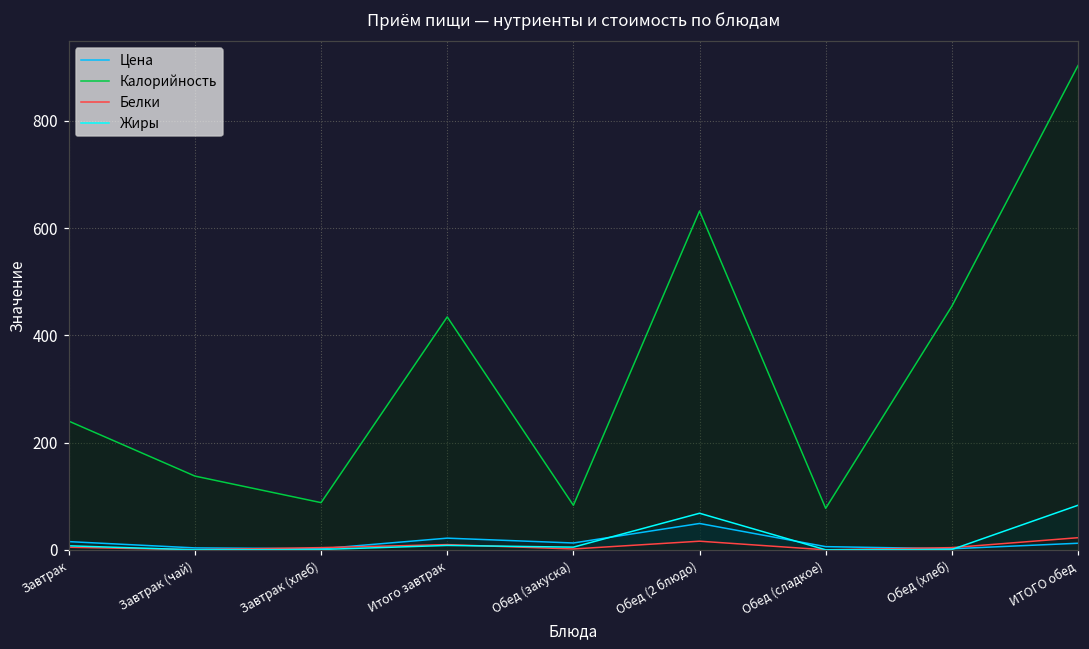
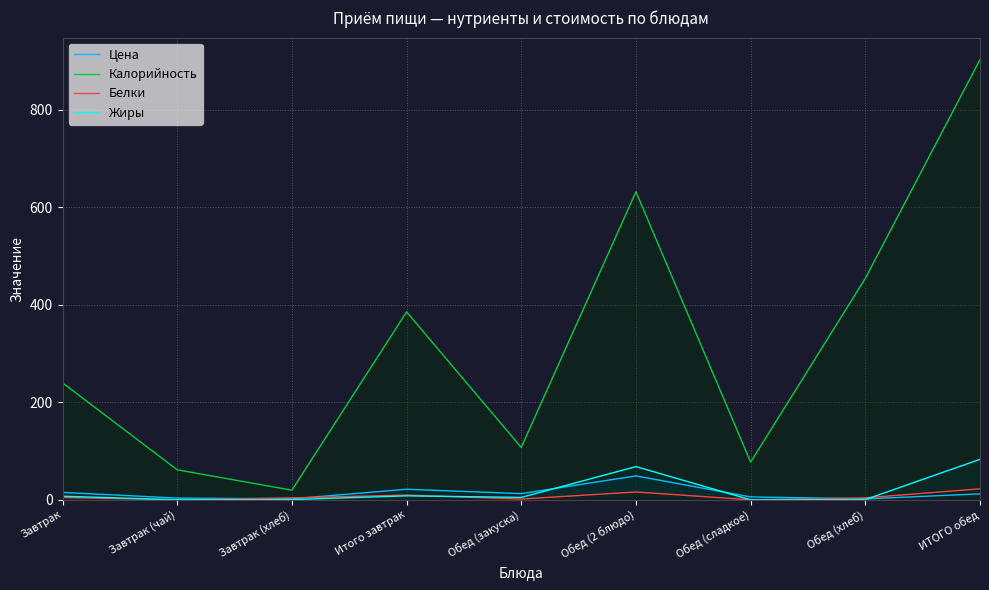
  {
    "Цена": {
      "Завтрак": 20,
      "Итого завтрак": 20,
      "Обед (закуска)": 10,
      "Обед (2 блюдо)": 50,
      "Обед (сладкое)": 10,
      "ИТОГО обед": 10
    },
    "Калорийность": {
      "Завтрак": 240,
-     "Завтрак (чай)": 140,
-     "Завтрак (хлеб)": 90,
-     "Итого завтрак": 430,
-     "Обед (закуска)": 80,
+     "Завтрак (чай)": 60,
+     "Завтрак (хлеб)": 20,
+     "Итого завтрак": 390,
+     "Обед (закуска)": 110,
      "Обед (2 блюдо)": 630,
      "Обед (сладкое)": 80,
      "Обед (хлеб)": 450,
      "ИТОГО обед": 900
    },
    "Белки": {
      "Обед (2 блюдо)": 20,
      "ИТОГО обед": 20
    },
    "Жиры": {
      "Обед (2 блюдо)": 70,
      "ИТОГО обед": 80
    }
  }
